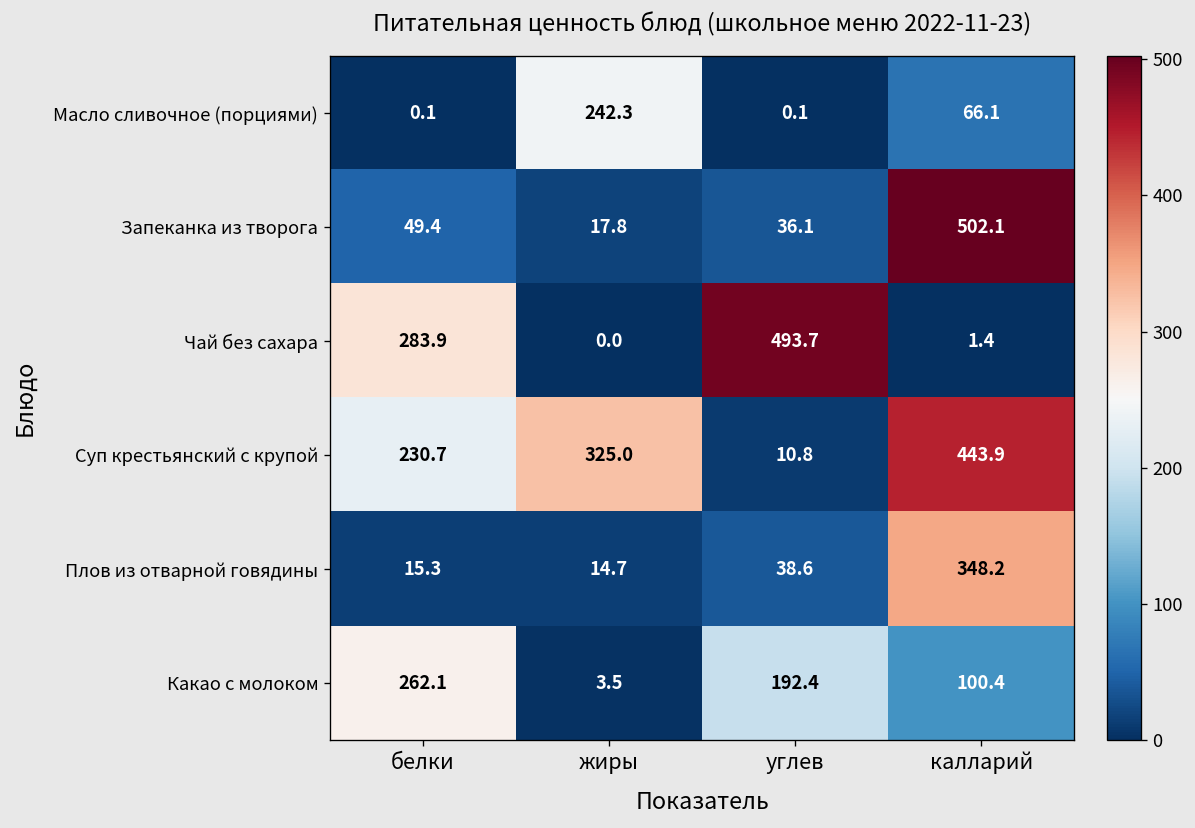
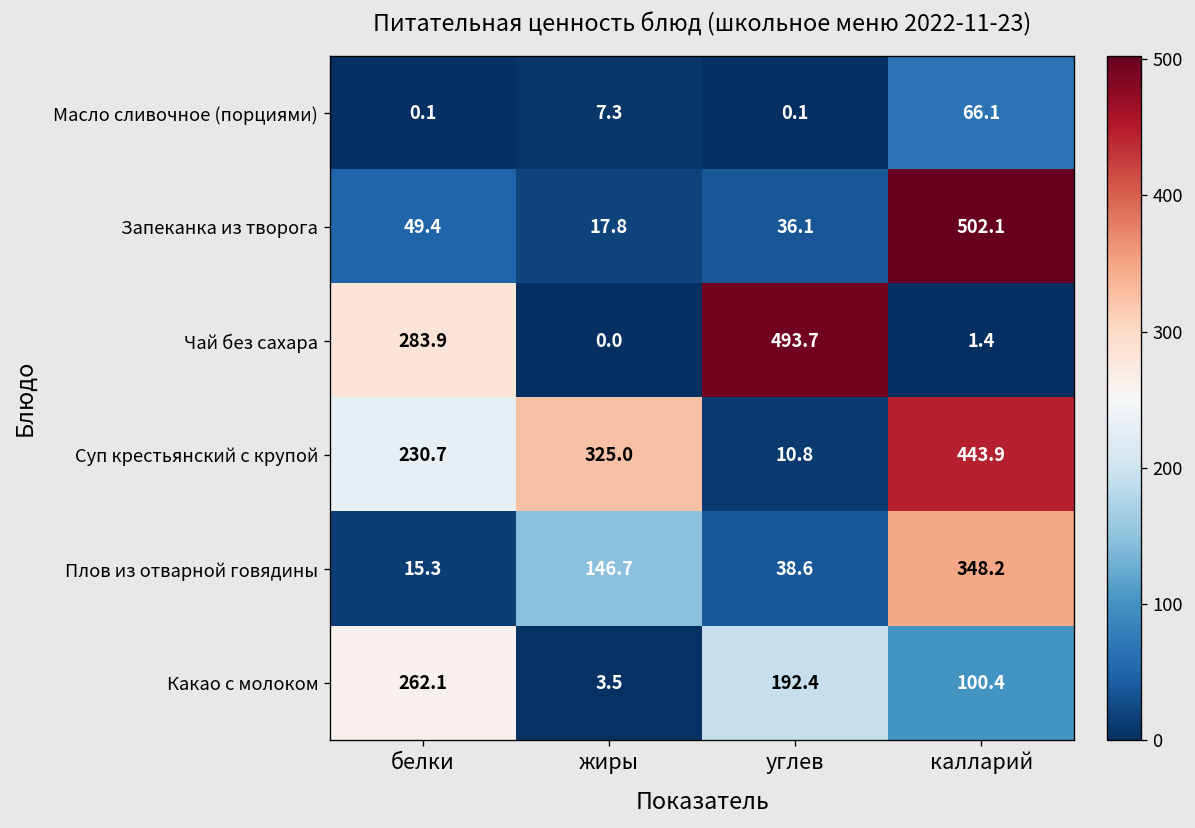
  {
    "Масло сливочное (порциями)": {
      "белки": 0.1,
-     "жиры": 242.3,
+     "жиры": 7.3,
      "углев": 0.1,
      "калларий": 66.1
    },
    "Запеканка из творога": {
      "белки": 49.4,
      "жиры": 17.8,
      "углев": 36.1,
      "калларий": 502.1
    },
    "Чай без сахара": {
      "белки": 283.9,
      "жиры": 0.0,
      "углев": 493.7,
      "калларий": 1.4
    },
    "Суп крестьянский с крупой": {
      "белки": 230.7,
      "жиры": 325.0,
      "углев": 10.8,
      "калларий": 443.9
    },
    "Плов из отварной говядины": {
      "белки": 15.3,
-     "жиры": 14.7,
+     "жиры": 146.7,
      "углев": 38.6,
      "калларий": 348.2
    },
    "Какао с молоком": {
      "белки": 262.1,
      "жиры": 3.5,
      "углев": 192.4,
      "калларий": 100.4
    }
  }
